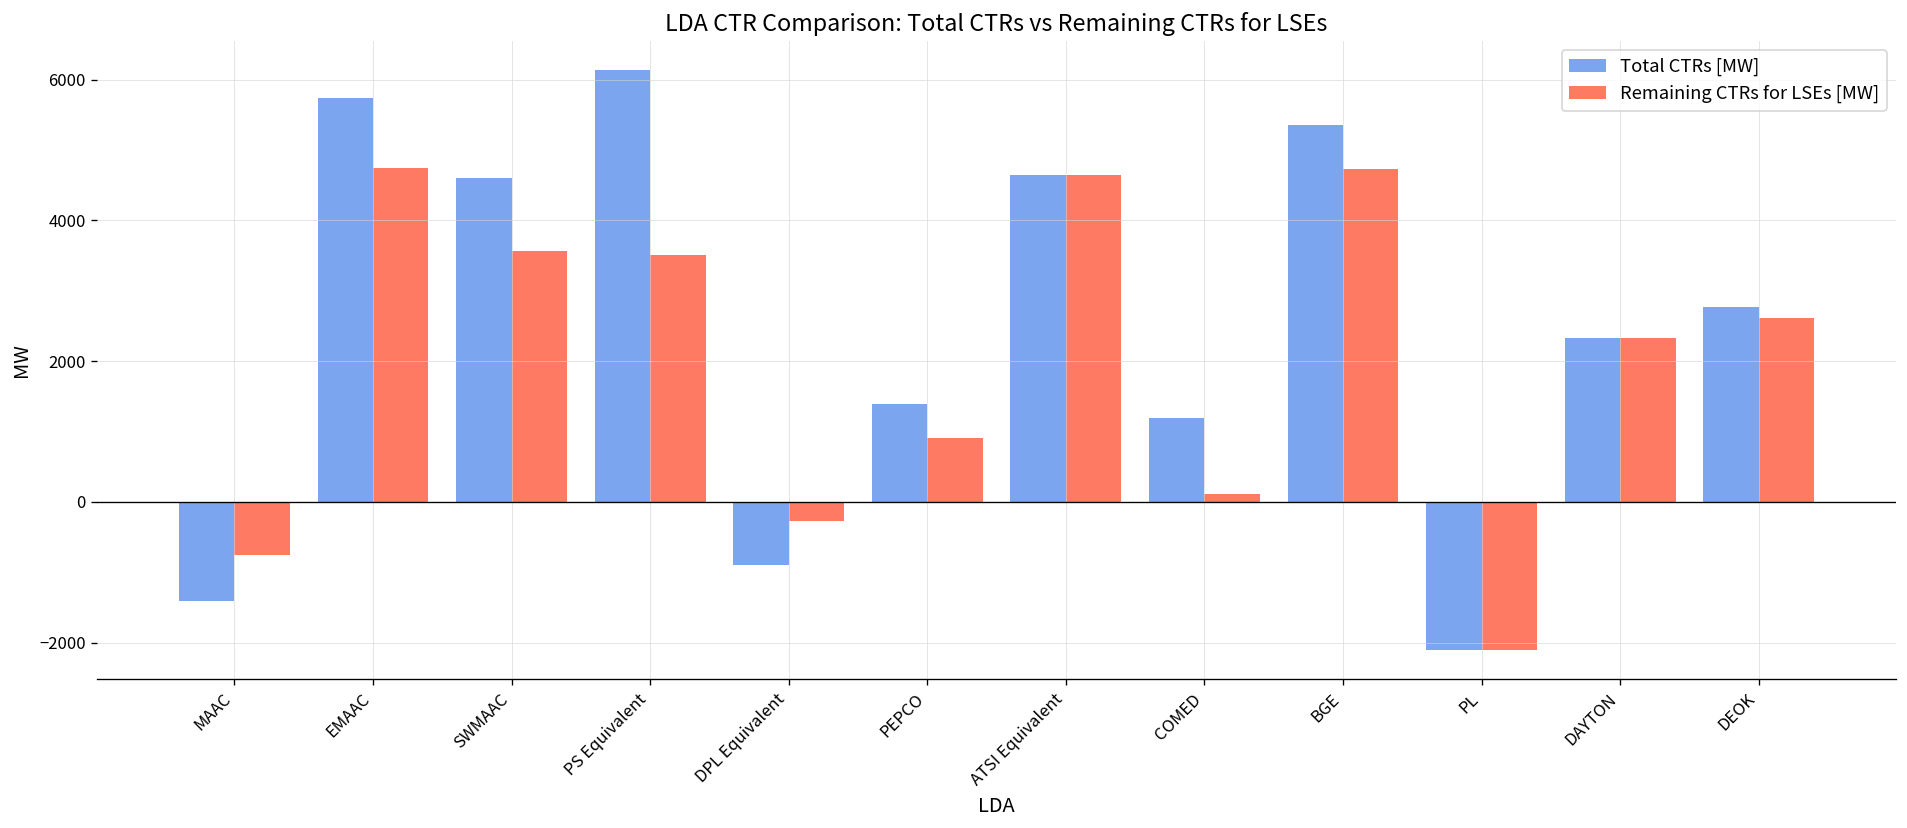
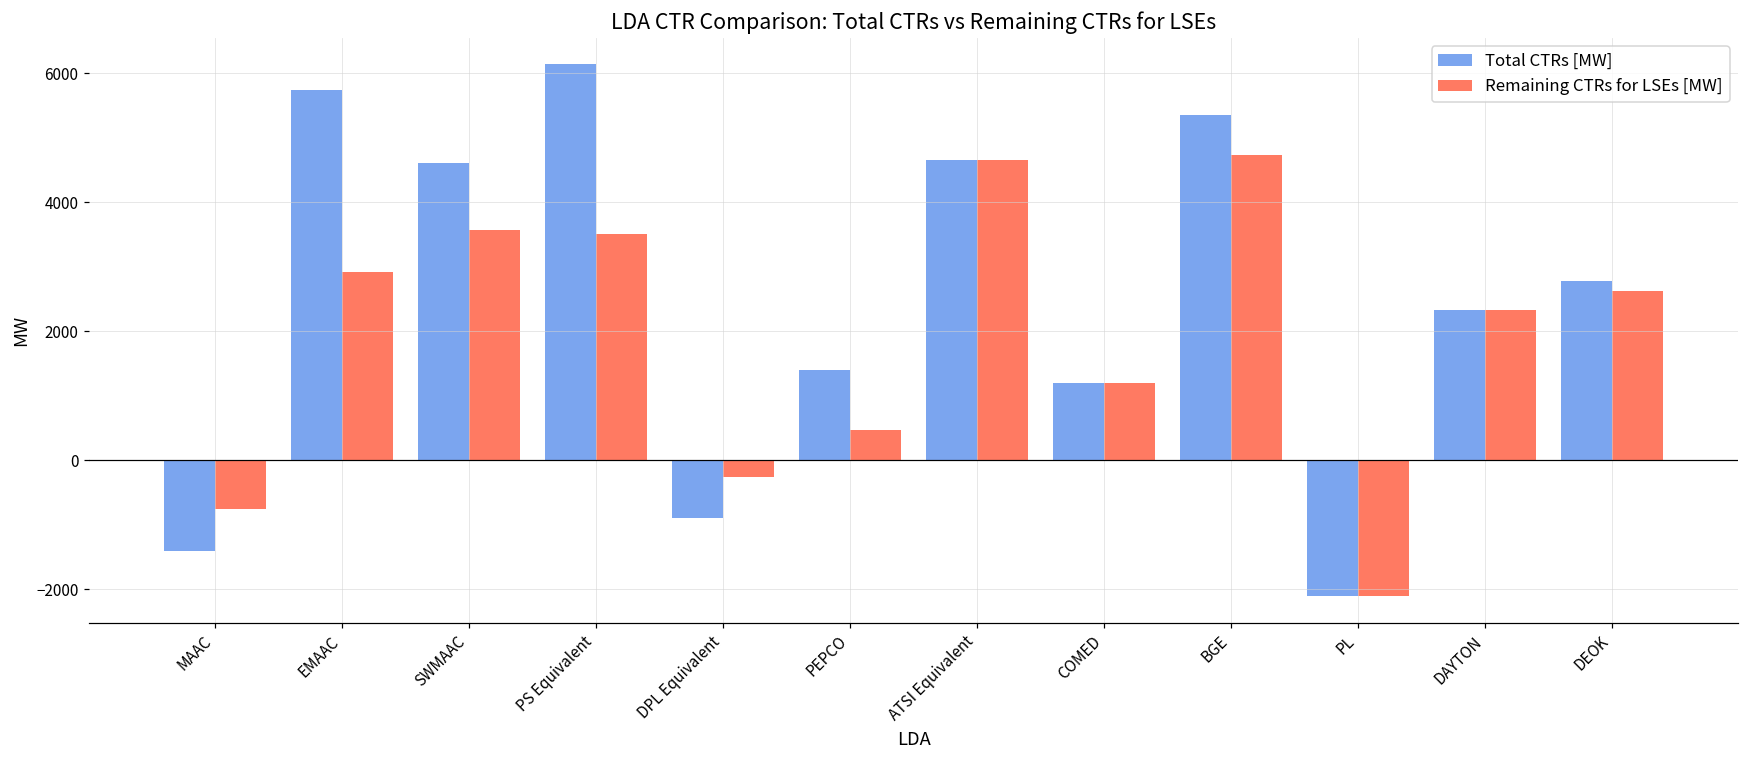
  {
    "Total CTRs [MW]": {
      "MAAC": -1400,
      "EMAAC": 5700,
      "SWMAAC": 4600,
      "PS Equivalent": 6100,
      "DPL Equivalent": -900,
      "PEPCO": 1400,
      "ATSI Equivalent": 4600,
      "COMED": 1200,
      "BGE": 5400,
      "PL": -2100,
      "DAYTON": 2300,
      "DEOK": 2800
    },
    "Remaining CTRs for LSEs [MW]": {
      "MAAC": -800,
-     "EMAAC": 4700,
+     "EMAAC": 2900,
      "SWMAAC": 3600,
      "PS Equivalent": 3500,
      "DPL Equivalent": -300,
-     "PEPCO": 900,
+     "PEPCO": 500,
      "ATSI Equivalent": 4600,
-     "COMED": 100,
+     "COMED": 1200,
      "BGE": 4700,
      "PL": -2100,
      "DAYTON": 2300,
      "DEOK": 2600
    }
  }
